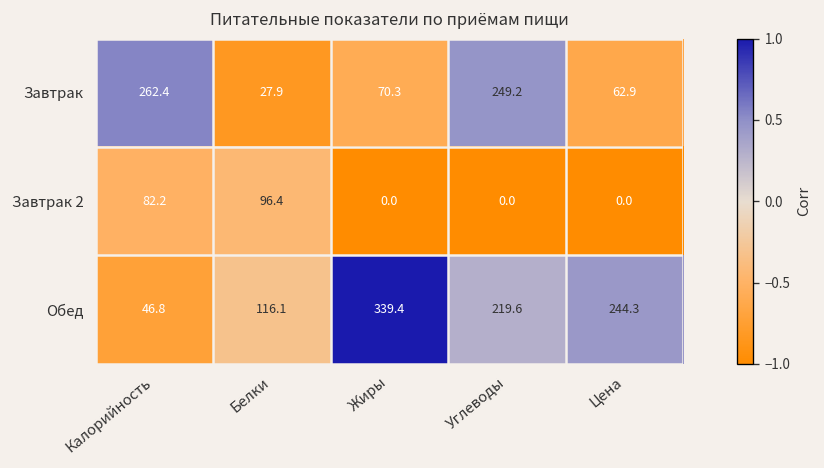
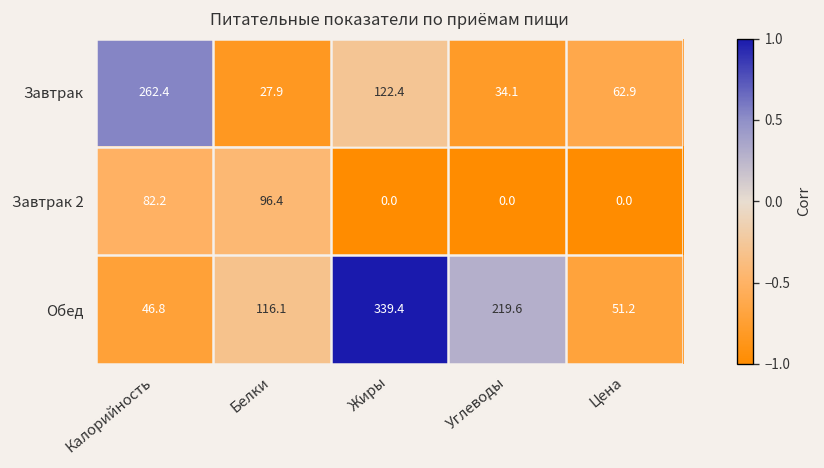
  {
    "Завтрак": {
      "Калорийность": 262.4,
      "Белки": 27.9,
-     "Жиры": 70.3,
-     "Углеводы": 249.2,
+     "Жиры": 122.4,
+     "Углеводы": 34.1,
      "Цена": 62.9
    },
    "Завтрак 2": {
      "Калорийность": 82.2,
      "Белки": 96.4,
      "Жиры": 0.0,
      "Углеводы": 0.0,
      "Цена": 0.0
    },
    "Обед": {
      "Калорийность": 46.8,
      "Белки": 116.1,
      "Жиры": 339.4,
      "Углеводы": 219.6,
-     "Цена": 244.3
+     "Цена": 51.2
    }
  }
